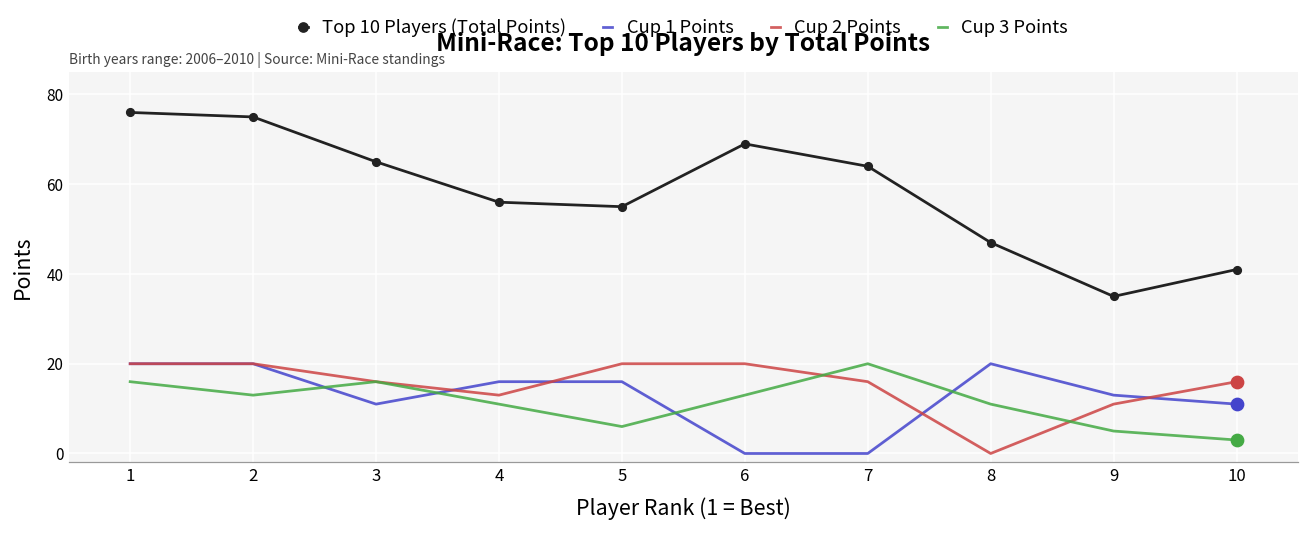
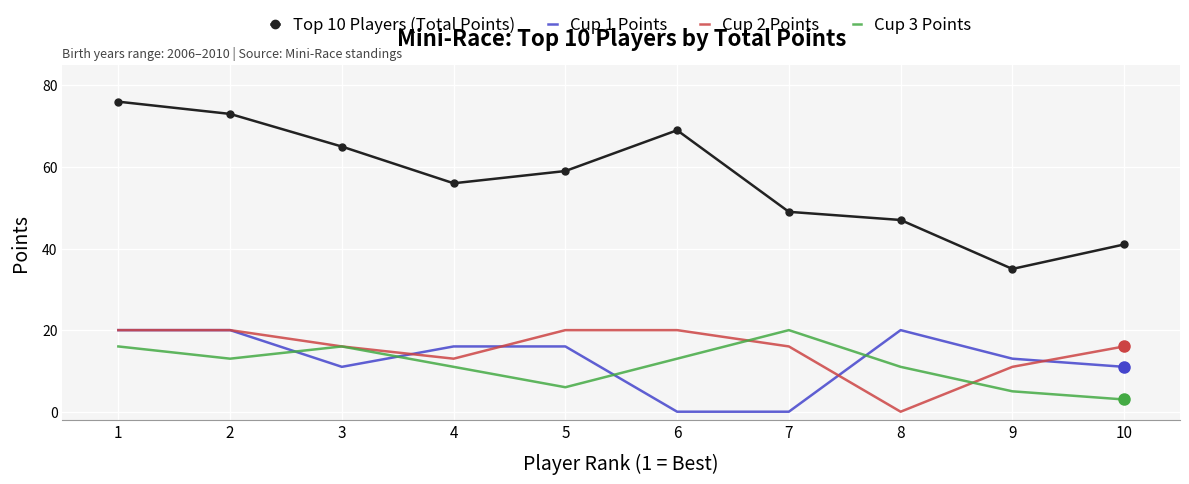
  {
    "Top 10 Players (Total Points)": {
      "1": 76,
-     "2": 75,
+     "2": 73,
      "3": 65,
      "4": 56,
-     "5": 55,
+     "5": 59,
      "6": 69,
-     "7": 64,
+     "7": 49,
      "8": 47,
      "9": 35,
      "10": 41
    }
  }
